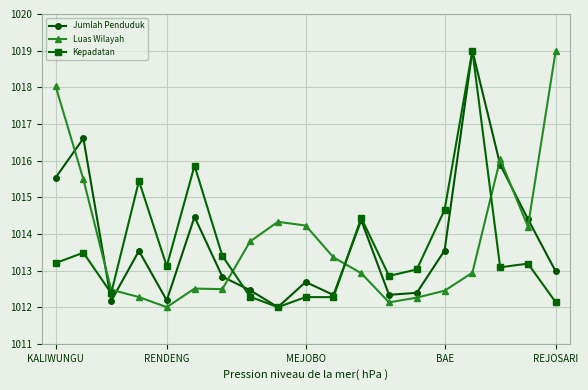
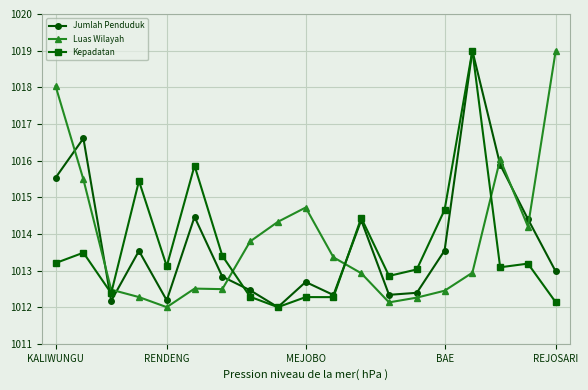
  {
    "Luas Wilayah": {
      "KALIWUNGU": 1018.0,
      "RENDENG": 1012.0,
-     "MEJOBO": 1014.2,
+     "MEJOBO": 1014.7,
      "REJOSARI": 1019.0
    }
  }
